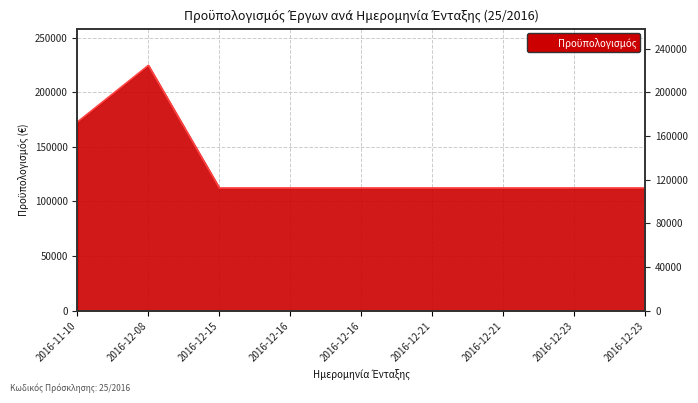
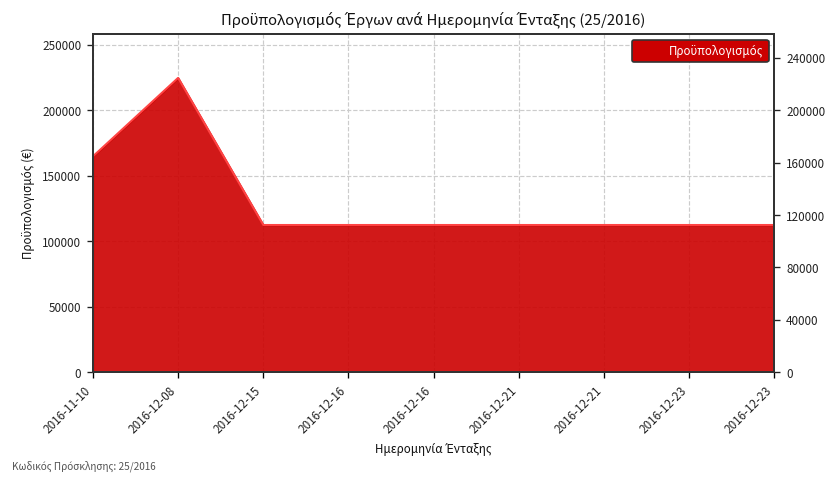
  {
-   "2016-11-10": 173000,
+   "2016-11-10": 165000,
    "2016-12-08": 225000,
    "2016-12-15": 112000
  }
